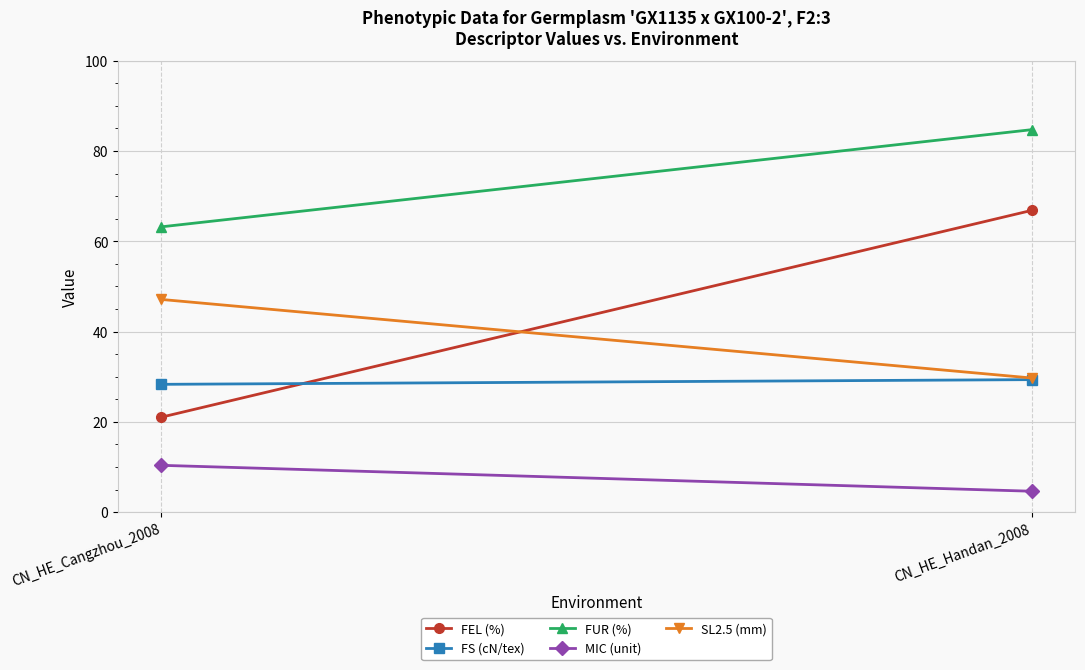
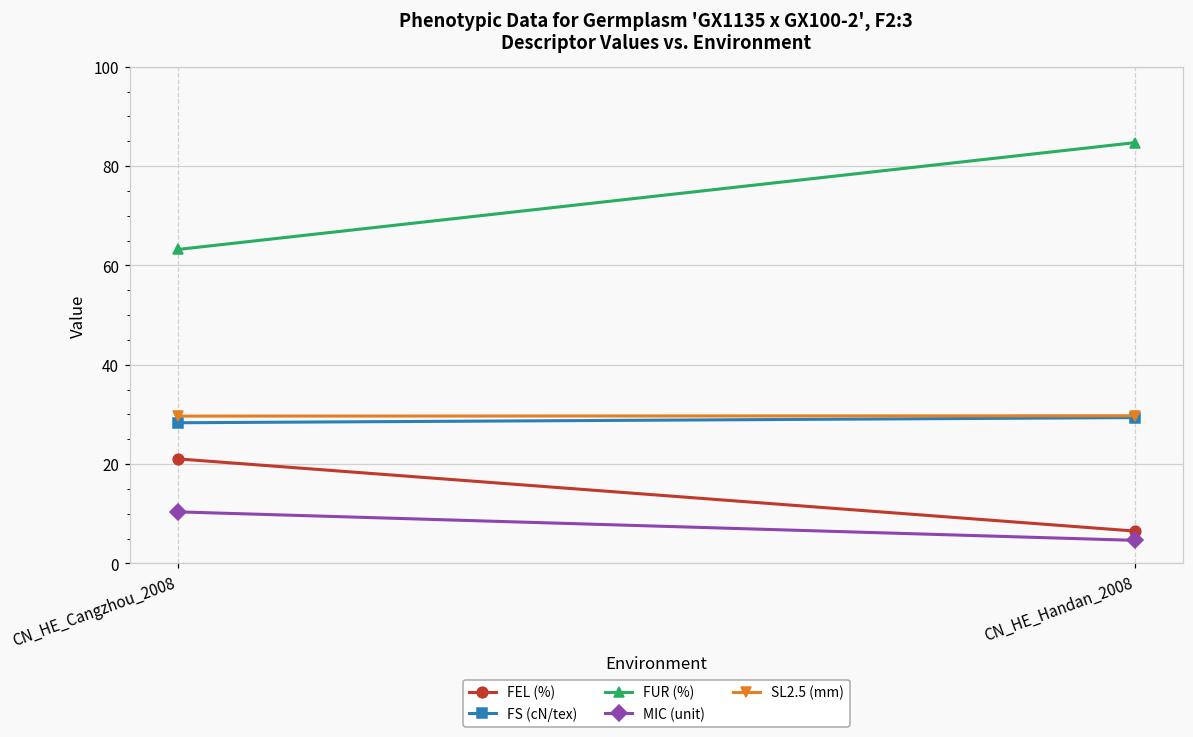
  {
    "FEL (%)": {
      "CN_HE_Cangzhou_2008": 21,
-     "CN_HE_Handan_2008": 67
+     "CN_HE_Handan_2008": 7
    },
    "FS (cN/tex)": {
      "CN_HE_Cangzhou_2008": 28
    },
    "FUR (%)": {
      "CN_HE_Cangzhou_2008": 63,
      "CN_HE_Handan_2008": 85
    },
    "MIC (unit)": {
      "CN_HE_Cangzhou_2008": 10,
      "CN_HE_Handan_2008": 5
    },
    "SL2.5 (mm)": {
-     "CN_HE_Cangzhou_2008": 47
+     "CN_HE_Cangzhou_2008": 30
    }
  }
